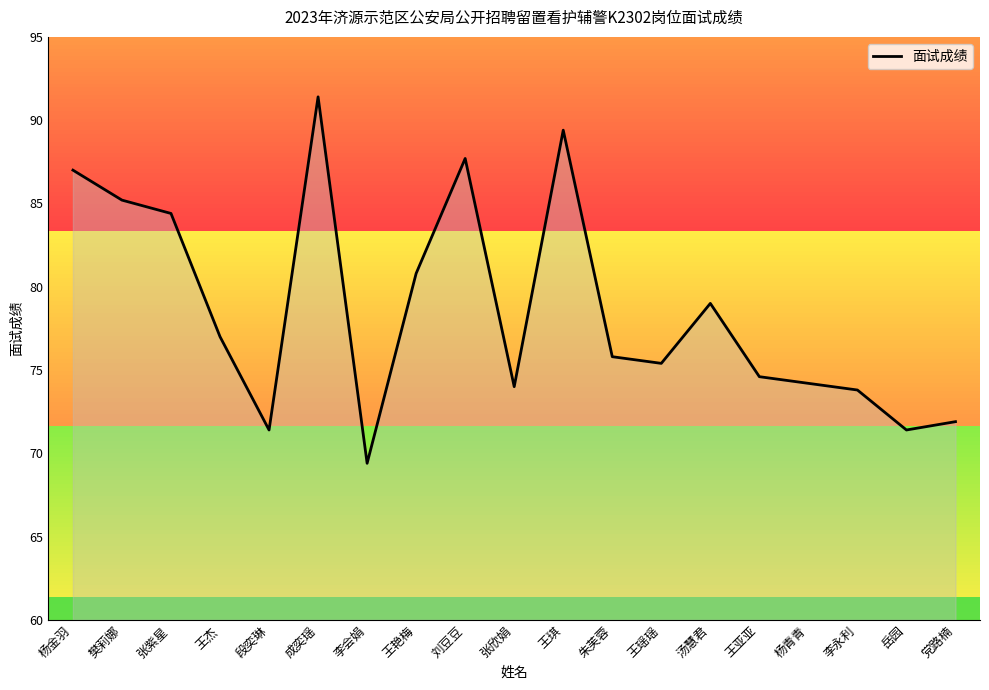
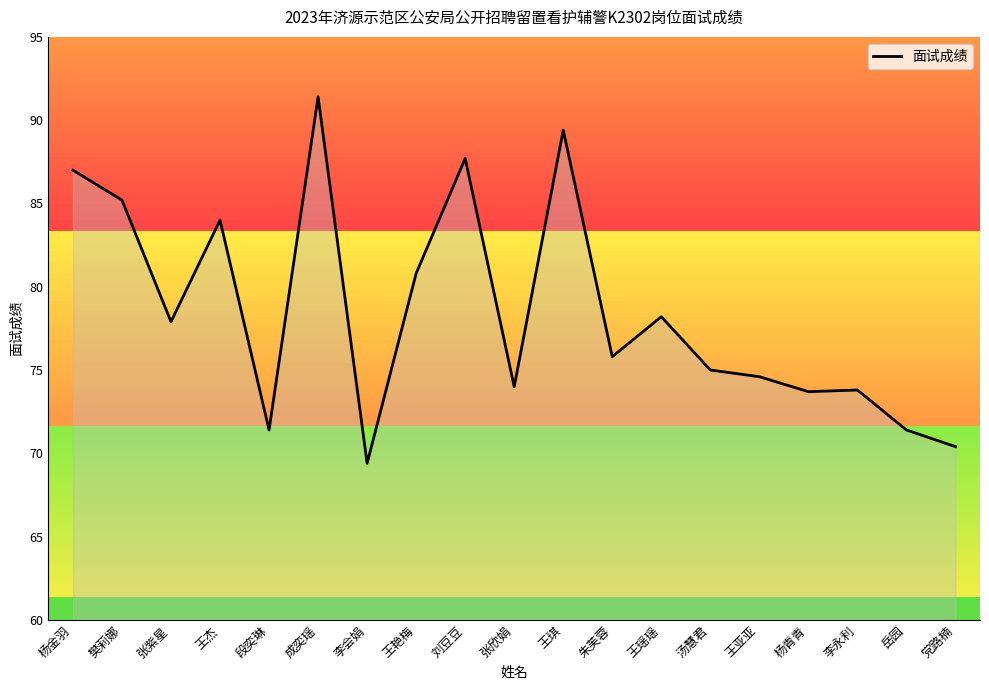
  {
    "面试成绩": {
      "杨金羽": 87.0,
      "樊莉娜": 85.2,
-     "张紫星": 84.4,
-     "王杰": 77,
+     "张紫星": 77.9,
+     "王杰": 84,
      "段奕琳": 71.4,
      "成奕瑶": 91.4,
      "李会娟": 69.4,
      "王艳梅": 80.8,
      "刘豆豆": 87.7,
      "张欣娟": 74.0,
      "王琪": 89.4,
      "朱芙蓉": 75.8,
-     "王瑶瑶": 75.4,
-     "汤慧君": 79,
+     "王瑶瑶": 78.2,
+     "汤慧君": 75,
      "王亚亚": 74.6,
-     "杨青青": 74.2,
+     "杨青青": 73.7,
      "李永利": 73.8,
      "岳园": 71.4,
-     "党路楠": 71.9
+     "党路楠": 70.4
    }
  }
